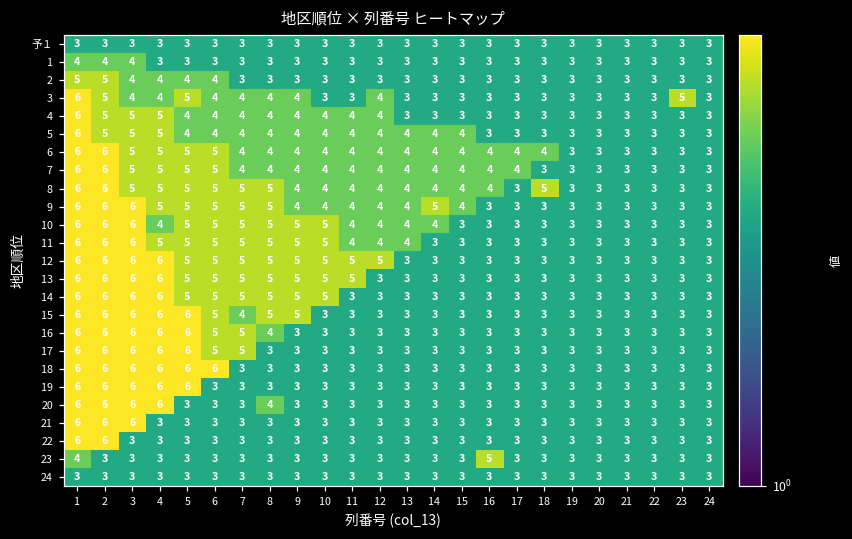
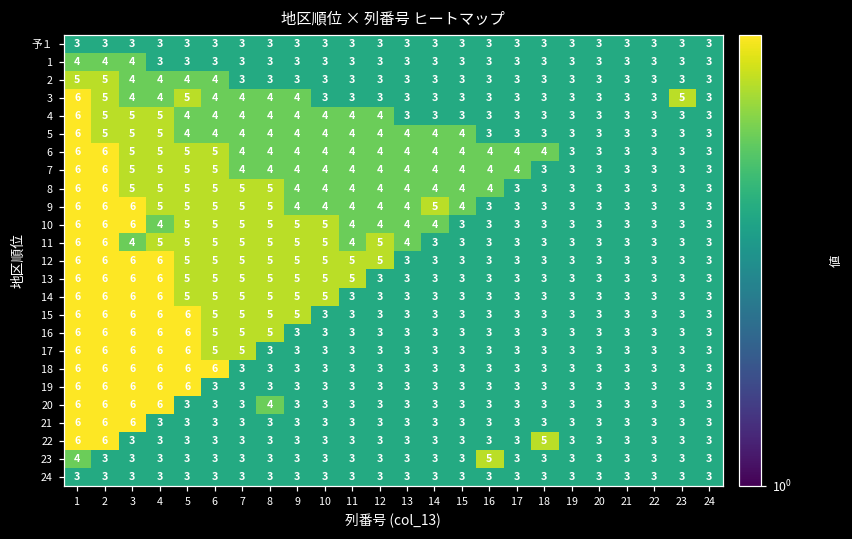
  {
    "3": {
      "1": 6,
      "2": 5,
      "3": 4,
      "4": 4,
      "5": 5,
      "6": 4,
      "7": 4,
      "8": 4,
      "9": 4,
      "10": 3,
      "11": 3,
-     "12": 4,
+     "12": 3,
      "13": 3,
      "14": 3,
      "15": 3,
      "16": 3,
      "17": 3,
      "18": 3,
      "19": 3,
      "20": 3,
      "21": 3,
      "22": 3,
      "23": 5,
      "24": 3
    },
    "8": {
      "1": 6,
      "2": 6,
      "3": 5,
      "4": 5,
      "5": 5,
      "6": 5,
      "7": 5,
      "8": 5,
      "9": 4,
      "10": 4,
      "11": 4,
      "12": 4,
      "13": 4,
      "14": 4,
      "15": 4,
      "16": 4,
      "17": 3,
-     "18": 5,
+     "18": 3,
      "19": 3,
      "20": 3,
      "21": 3,
      "22": 3,
      "23": 3,
      "24": 3
    },
    "11": {
      "1": 6,
      "2": 6,
-     "3": 6,
+     "3": 4,
      "4": 5,
      "5": 5,
      "6": 5,
      "7": 5,
      "8": 5,
      "9": 5,
      "10": 5,
      "11": 4,
-     "12": 4,
+     "12": 5,
      "13": 4,
      "14": 3,
      "15": 3,
      "16": 3,
      "17": 3,
      "18": 3,
      "19": 3,
      "20": 3,
      "21": 3,
      "22": 3,
      "23": 3,
      "24": 3
    },
    "15": {
      "1": 6,
      "2": 6,
      "3": 6,
      "4": 6,
      "5": 6,
      "6": 5,
-     "7": 4,
+     "7": 5,
      "8": 5,
      "9": 5,
      "10": 3,
      "11": 3,
      "12": 3,
      "13": 3,
      "14": 3,
      "15": 3,
      "16": 3,
      "17": 3,
      "18": 3,
      "19": 3,
      "20": 3,
      "21": 3,
      "22": 3,
      "23": 3,
      "24": 3
    },
    "16": {
      "1": 6,
      "2": 6,
      "3": 6,
      "4": 6,
      "5": 6,
      "6": 5,
      "7": 5,
-     "8": 4,
+     "8": 5,
      "9": 3,
      "10": 3,
      "11": 3,
      "12": 3,
      "13": 3,
      "14": 3,
      "15": 3,
      "16": 3,
      "17": 3,
      "18": 3,
      "19": 3,
      "20": 3,
      "21": 3,
      "22": 3,
      "23": 3,
      "24": 3
    },
    "22": {
      "1": 6,
      "2": 6,
      "3": 3,
      "4": 3,
      "5": 3,
      "6": 3,
      "7": 3,
      "8": 3,
      "9": 3,
      "10": 3,
      "11": 3,
      "12": 3,
      "13": 3,
      "14": 3,
      "15": 3,
      "16": 3,
      "17": 3,
-     "18": 3,
+     "18": 5,
      "19": 3,
      "20": 3,
      "21": 3,
      "22": 3,
      "23": 3,
      "24": 3
    }
  }
